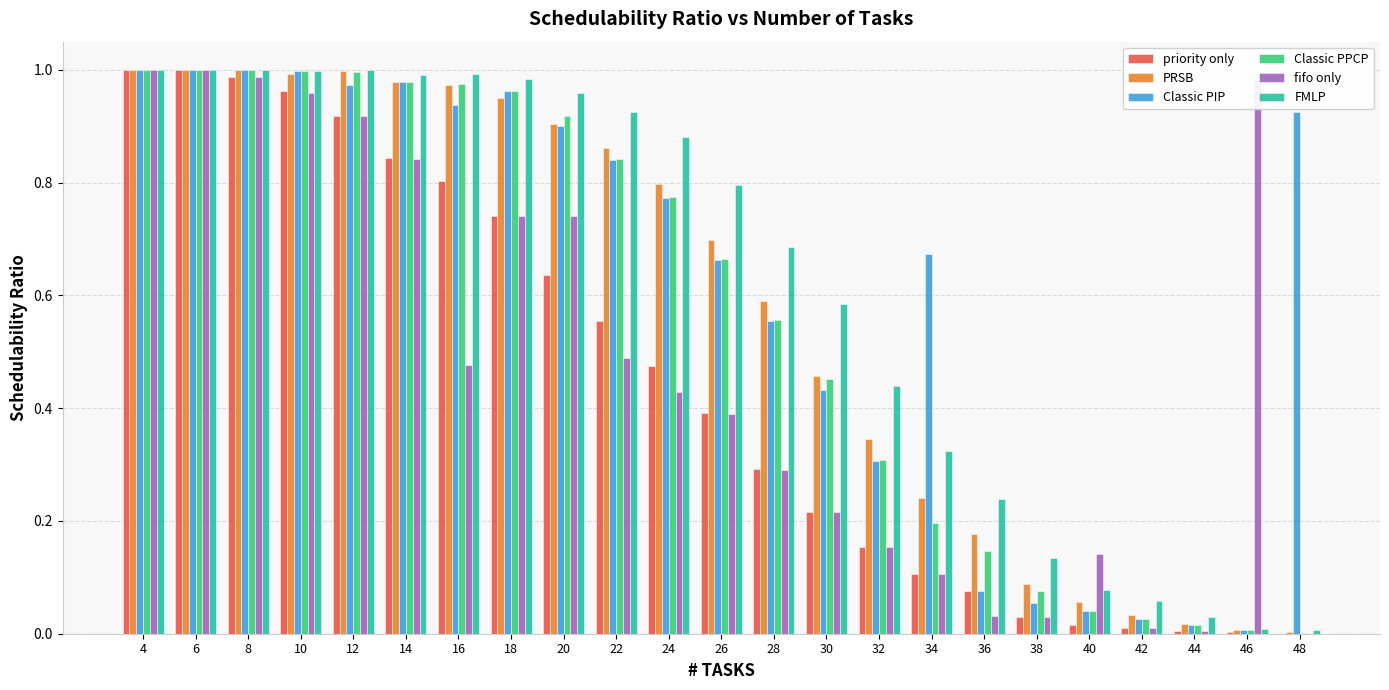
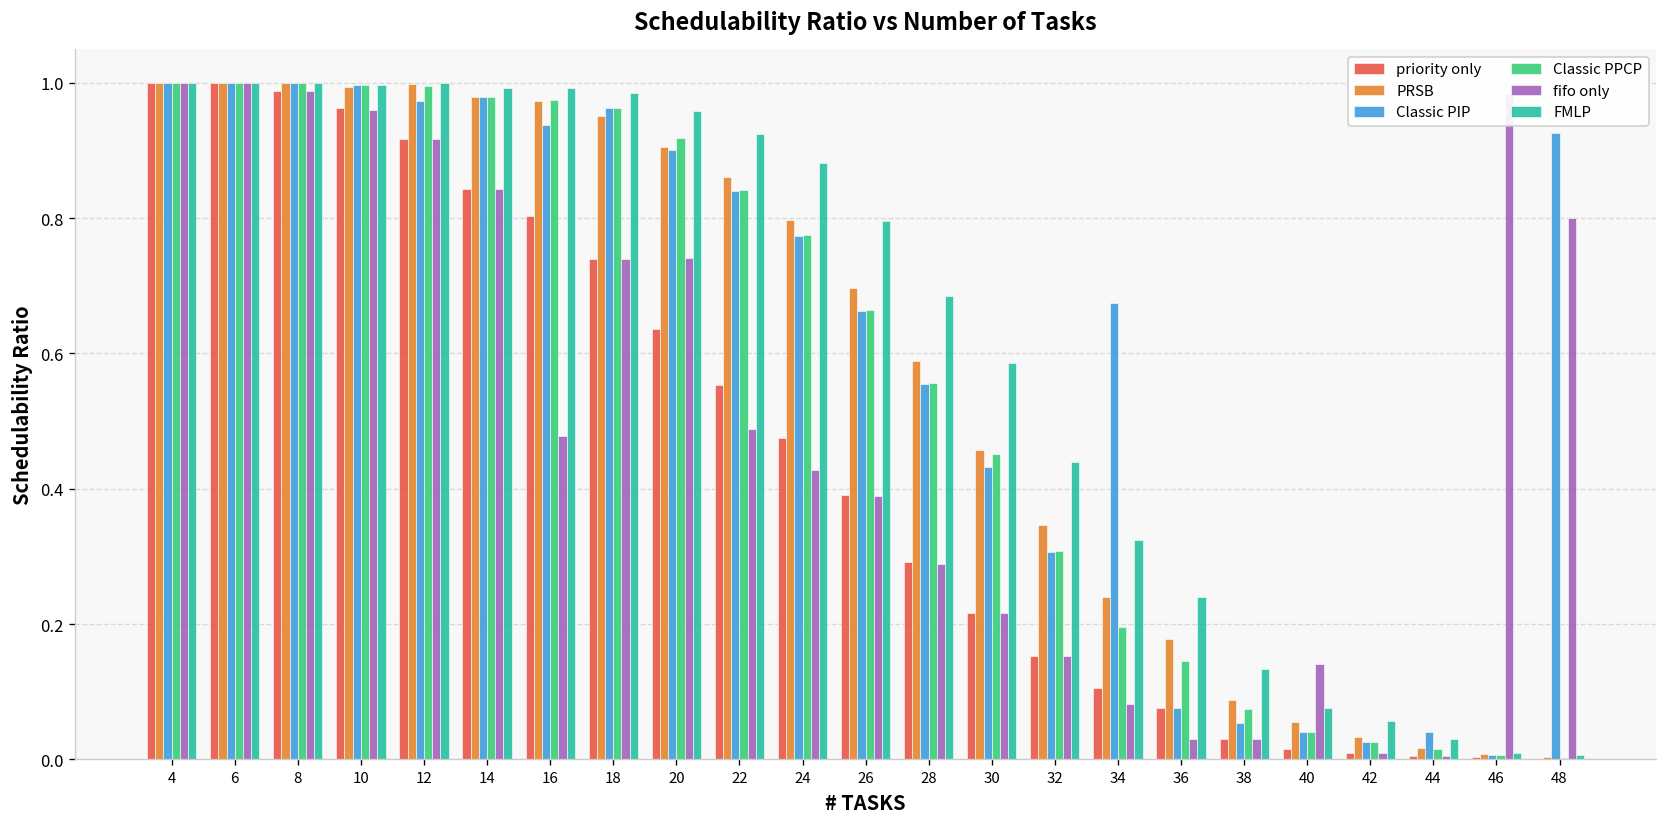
  {
    "Classic PIP": {
      "4": 1.00,
      "6": 1.00,
      "8": 1.00,
      "10": 1.00,
      "12": 0.97,
      "14": 0.98,
      "16": 0.94,
      "18": 0.96,
      "20": 0.90,
      "22": 0.84,
      "24": 0.77,
      "26": 0.66,
      "28": 0.56,
      "30": 0.43,
      "32": 0.31,
      "34": 0.67,
      "36": 0.08,
      "38": 0.05,
      "40": 0.04,
      "42": 0.03,
-     "44": 0.01,
+     "44": 0.04,
      "46": 0.01,
      "48": 0.93
    },
    "fifo only": {
      "4": 1.00,
      "6": 1.00,
      "8": 0.99,
      "10": 0.96,
      "12": 0.92,
      "14": 0.84,
      "16": 0.48,
      "18": 0.74,
      "20": 0.74,
      "22": 0.49,
      "24": 0.43,
      "26": 0.39,
      "28": 0.29,
      "30": 0.22,
      "32": 0.15,
-     "34": 0.11,
+     "34": 0.08,
      "36": 0.03,
      "38": 0.03,
      "40": 0.14,
      "42": 0.01,
      "44": 0.00,
-     "48": 0.0
+     "48": 0.8
    }
  }
